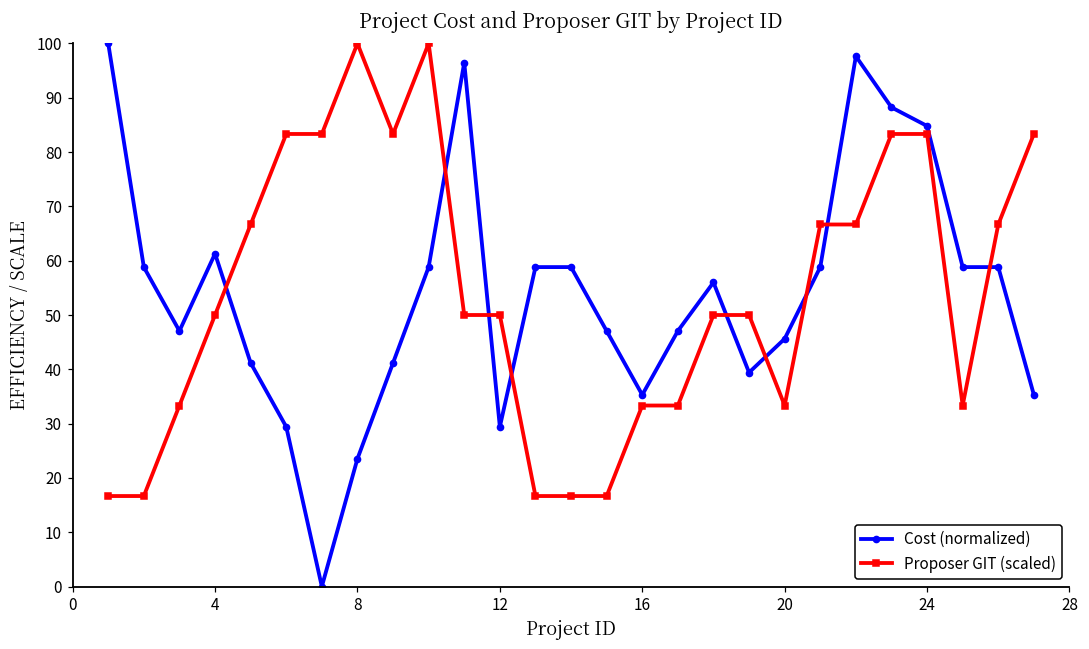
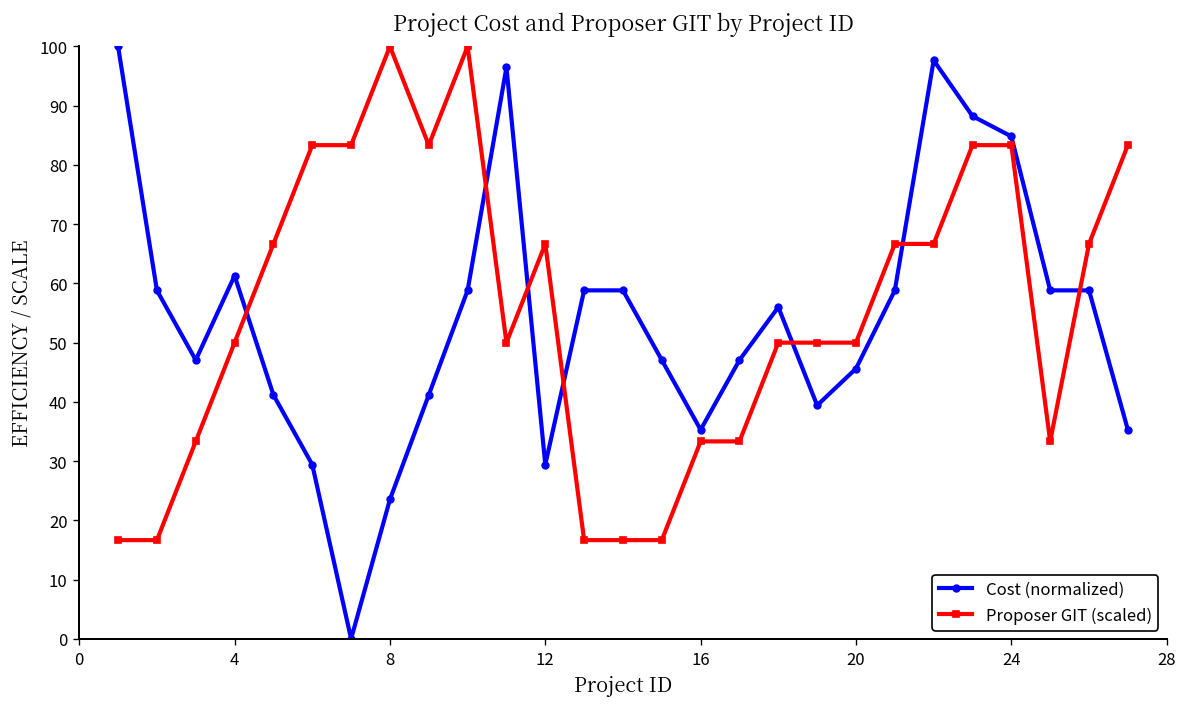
  {
    "Cost (normalized)": {
      "4": 61,
      "8": 24,
      "12": 29,
      "16": 35,
      "20": 46,
      "24": 85
    },
    "Proposer GIT (scaled)": {
      "4": 50,
      "8": 100,
-     "12": 50,
+     "12": 67,
      "16": 33,
-     "20": 33,
+     "20": 50,
      "24": 83
    }
  }
